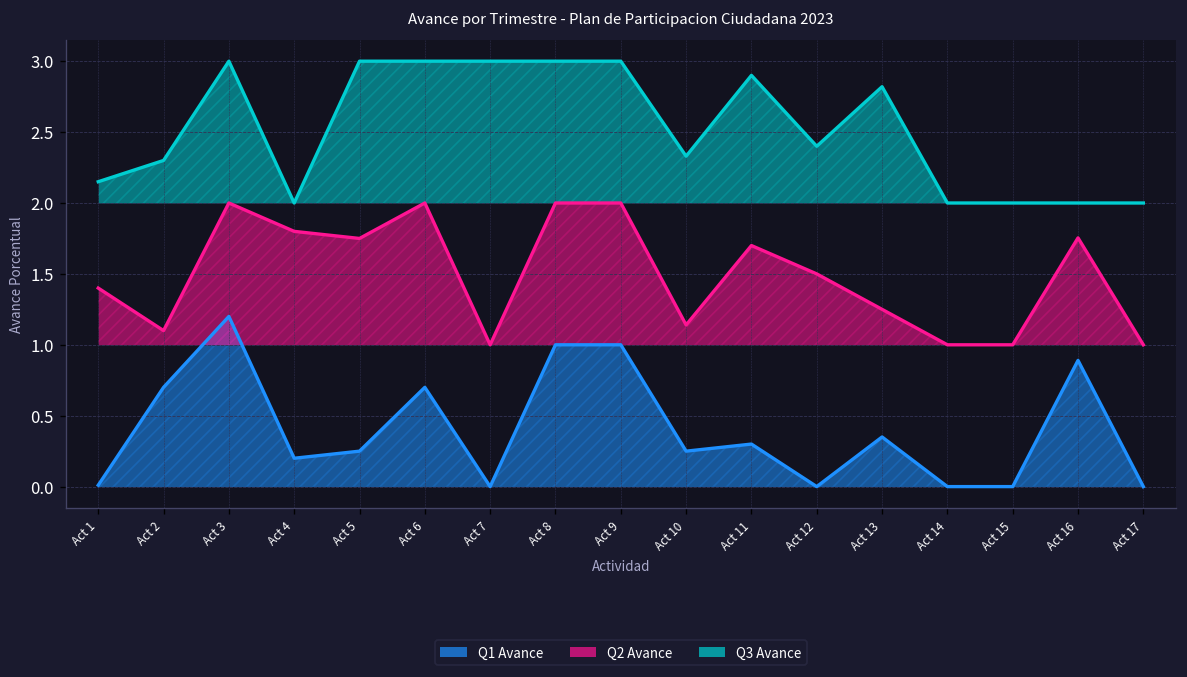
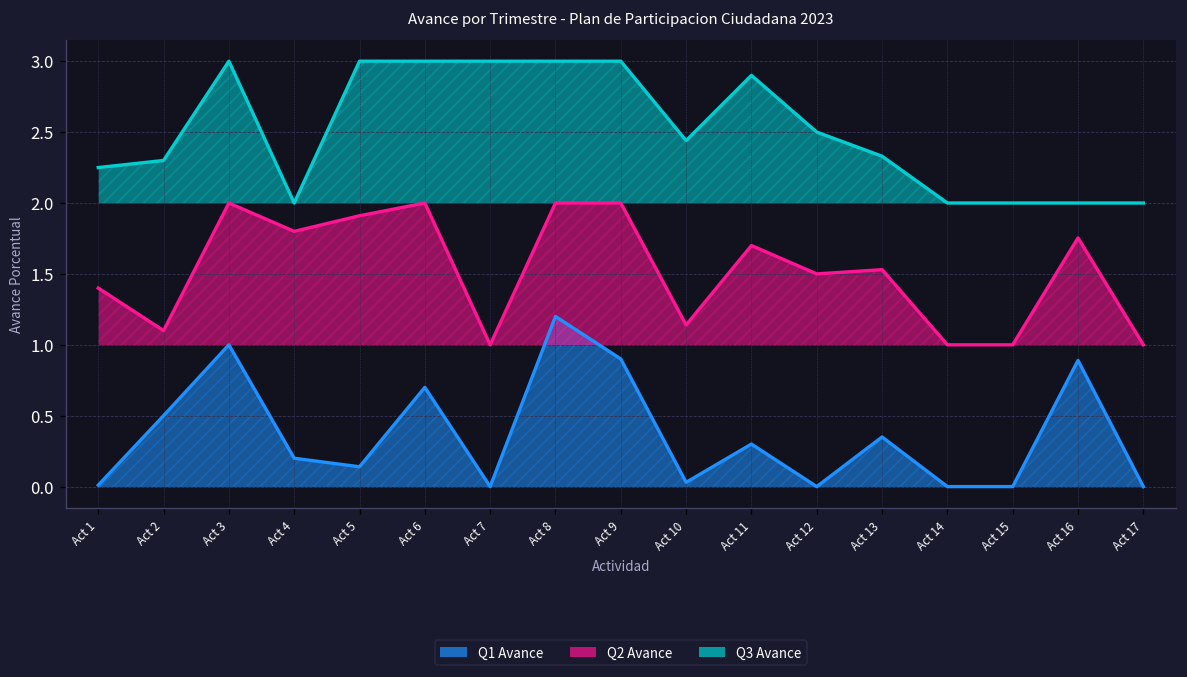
  {
    "Q1 Avance": {
      "Act 1": 0.01,
-     "Act 2": 0.7,
-     "Act 3": 1.2,
+     "Act 2": 0.5,
+     "Act 3": 1.0,
      "Act 4": 0.20,
-     "Act 5": 0.25,
+     "Act 5": 0.14,
      "Act 6": 0.70,
      "Act 7": 0.00,
-     "Act 8": 1.0,
-     "Act 9": 1.0,
-     "Act 10": 0.25,
+     "Act 8": 1.2,
+     "Act 9": 0.9,
+     "Act 10": 0.03,
      "Act 11": 0.30,
      "Act 12": 0.00,
      "Act 13": 0.35,
      "Act 14": 0.00,
      "Act 15": 0.00,
      "Act 16": 0.89,
      "Act 17": 0.00
    },
    "Q2 Avance": {
      "Act 1": 1.40,
      "Act 2": 1.10,
      "Act 3": 2.00,
      "Act 4": 1.80,
-     "Act 5": 1.75,
+     "Act 5": 1.91,
      "Act 6": 2.00,
      "Act 8": 2.00,
      "Act 9": 2.00,
      "Act 10": 1.14,
      "Act 11": 1.70,
      "Act 12": 1.50,
-     "Act 13": 1.25,
+     "Act 13": 1.53,
      "Act 16": 1.75
    },
    "Q3 Avance": {
-     "Act 1": 2.15,
+     "Act 1": 2.25,
      "Act 2": 2.30,
      "Act 5": 3.00,
      "Act 7": 3.00,
-     "Act 10": 2.33,
+     "Act 10": 2.44,
      "Act 11": 2.90,
-     "Act 12": 2.40,
-     "Act 13": 2.82
+     "Act 12": 2.50,
+     "Act 13": 2.33
    }
  }
